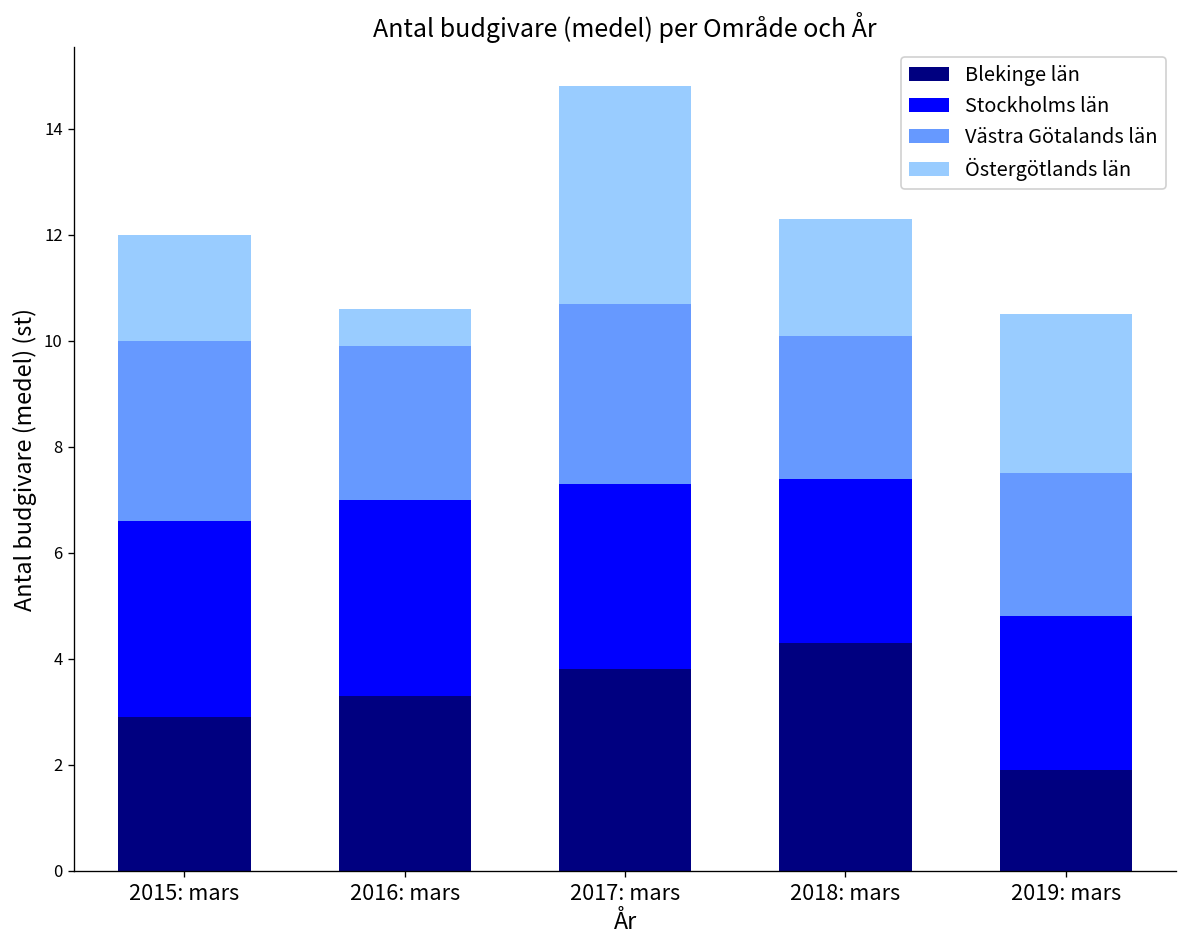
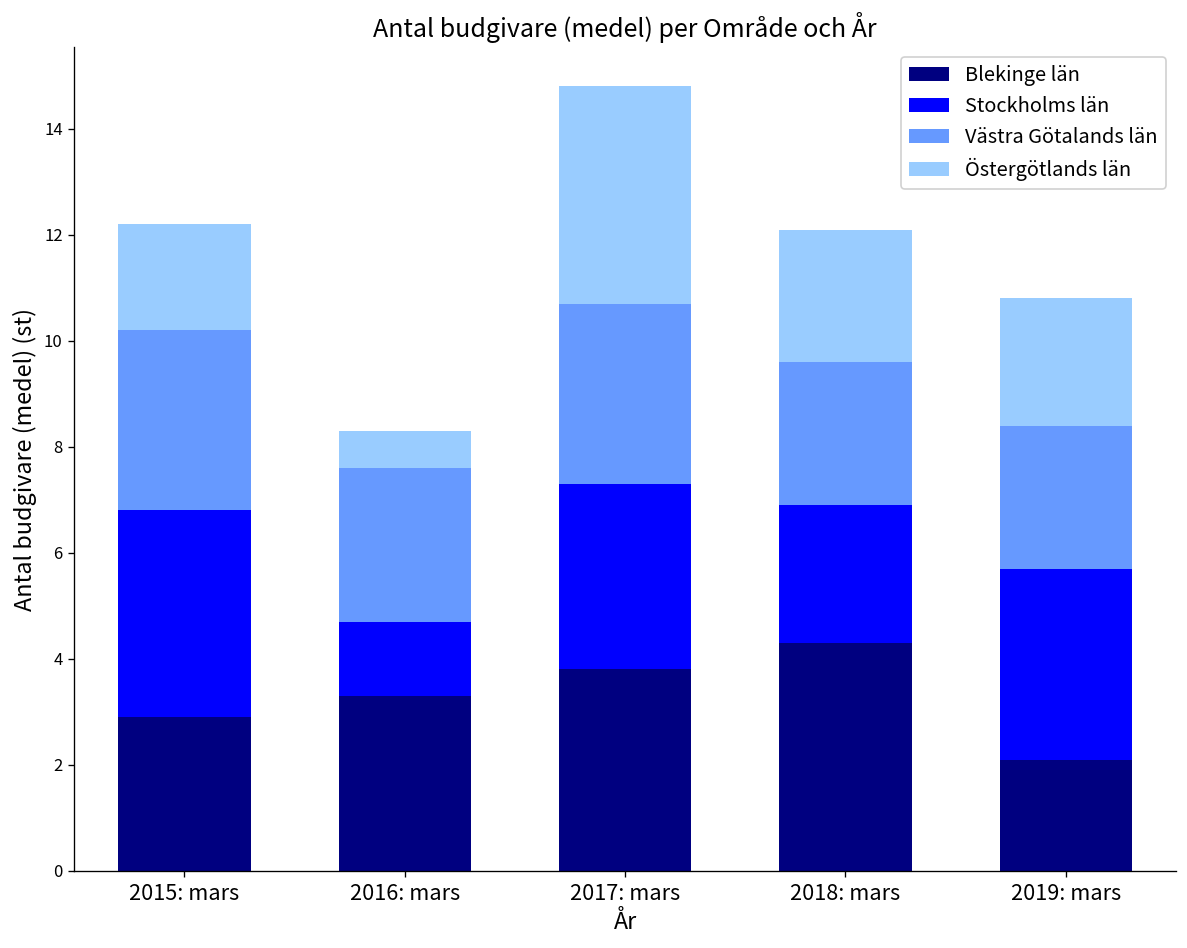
  {
    "Blekinge län": {
      "2015: mars": 2.9,
      "2016: mars": 3.3,
      "2017: mars": 3.8,
      "2018: mars": 4.3,
-     "2019: mars": 1.9
+     "2019: mars": 2.1
    },
    "Stockholms län": {
-     "2015: mars": 3.7,
-     "2016: mars": 3.7,
+     "2015: mars": 3.9,
+     "2016: mars": 1.4,
      "2017: mars": 3.5,
-     "2018: mars": 3.1,
-     "2019: mars": 2.9
+     "2018: mars": 2.6,
+     "2019: mars": 3.6
    },
    "Västra Götalands län": {
      "2015: mars": 3.4,
      "2016: mars": 2.9,
      "2017: mars": 3.4,
      "2018: mars": 2.7,
      "2019: mars": 2.7
    },
    "Östergötlands län": {
      "2015: mars": 2.0,
      "2016: mars": 0.7,
      "2017: mars": 4.1,
-     "2018: mars": 2.2,
-     "2019: mars": 3.0
+     "2018: mars": 2.5,
+     "2019: mars": 2.4
    }
  }
